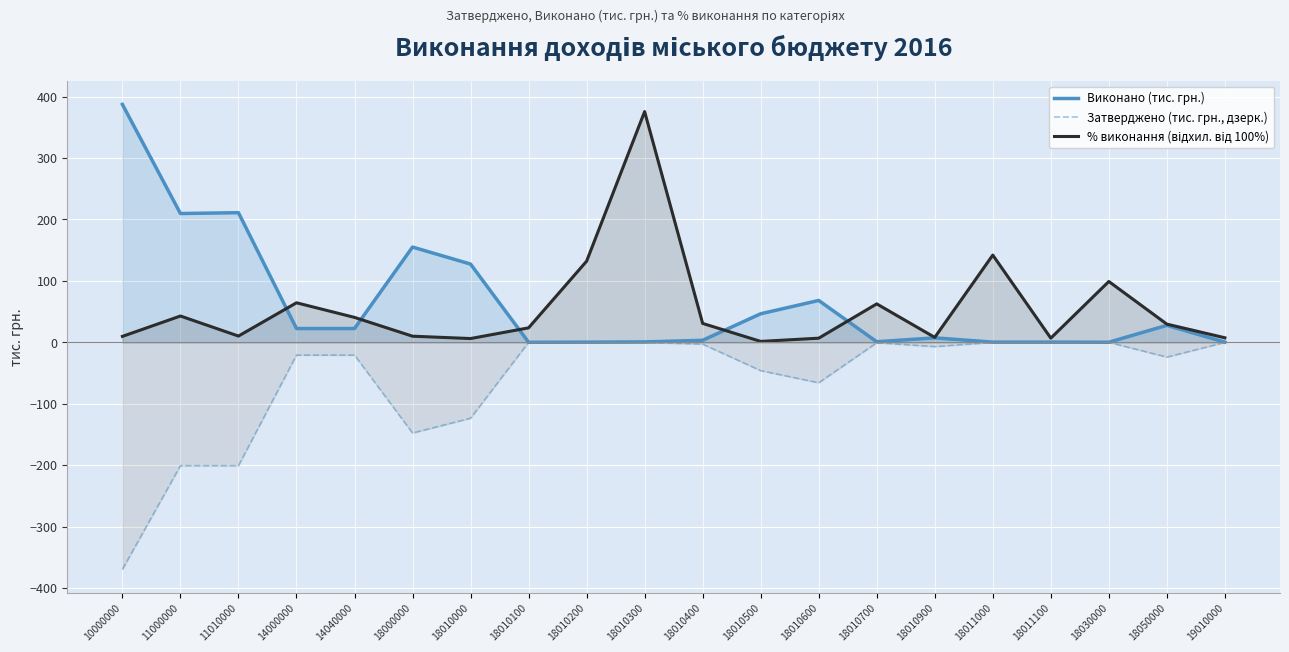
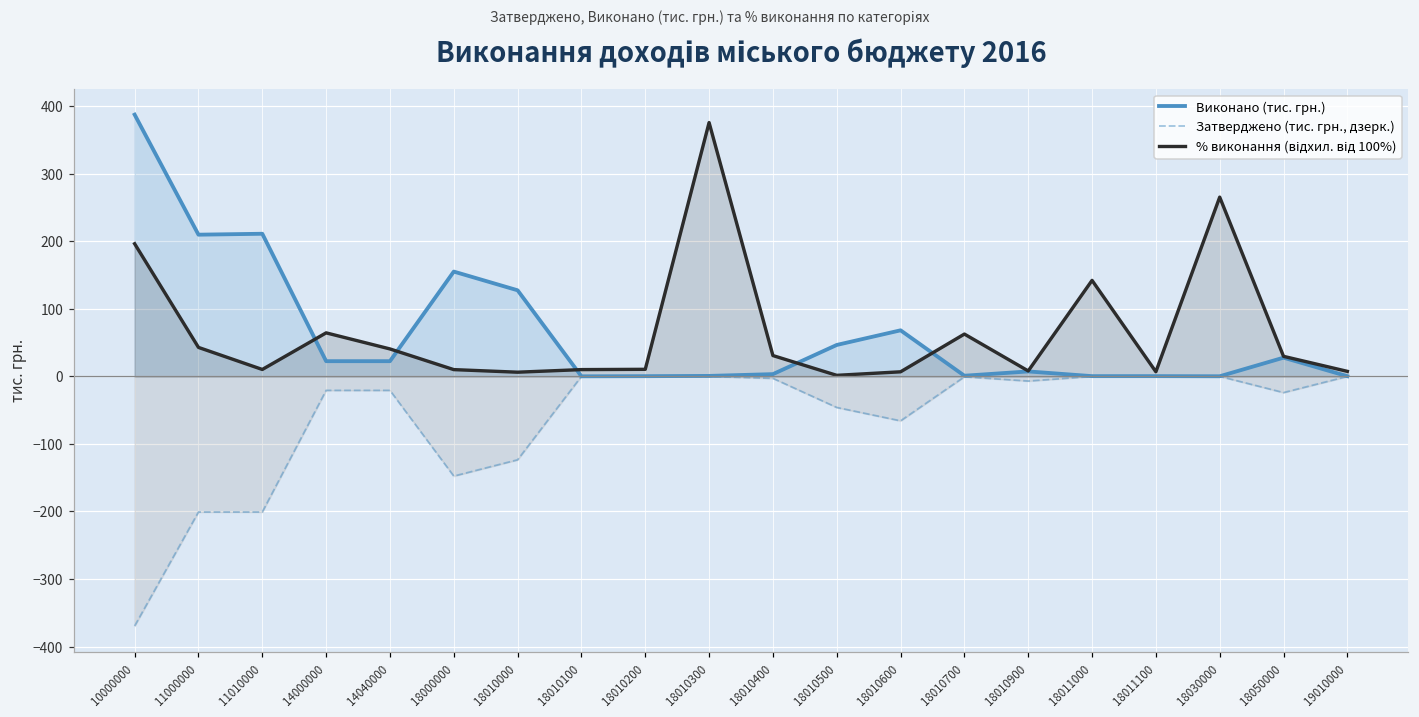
  {
    "% виконання (відхил. від 100%)": {
-     "10000000": 10,
+     "10000000": 200,
      "11000000": 40,
      "11010000": 10,
      "14000000": 60,
      "14040000": 40,
      "18000000": 10,
      "18010000": 10,
-     "18010100": 20,
-     "18010200": 130,
+     "18010100": 10,
+     "18010200": 10,
      "18010300": 380,
      "18010400": 30,
      "18010600": 10,
      "18010700": 60,
      "18011000": 140,
      "18011100": 10,
-     "18030000": 100,
+     "18030000": 270,
      "19010000": 10
    }
  }
